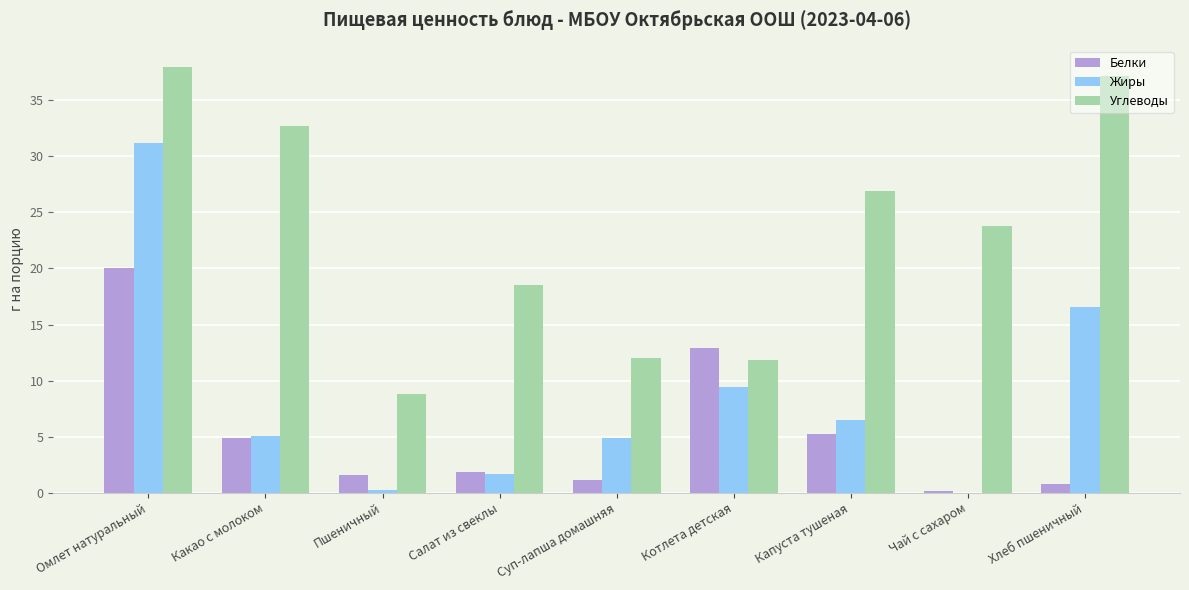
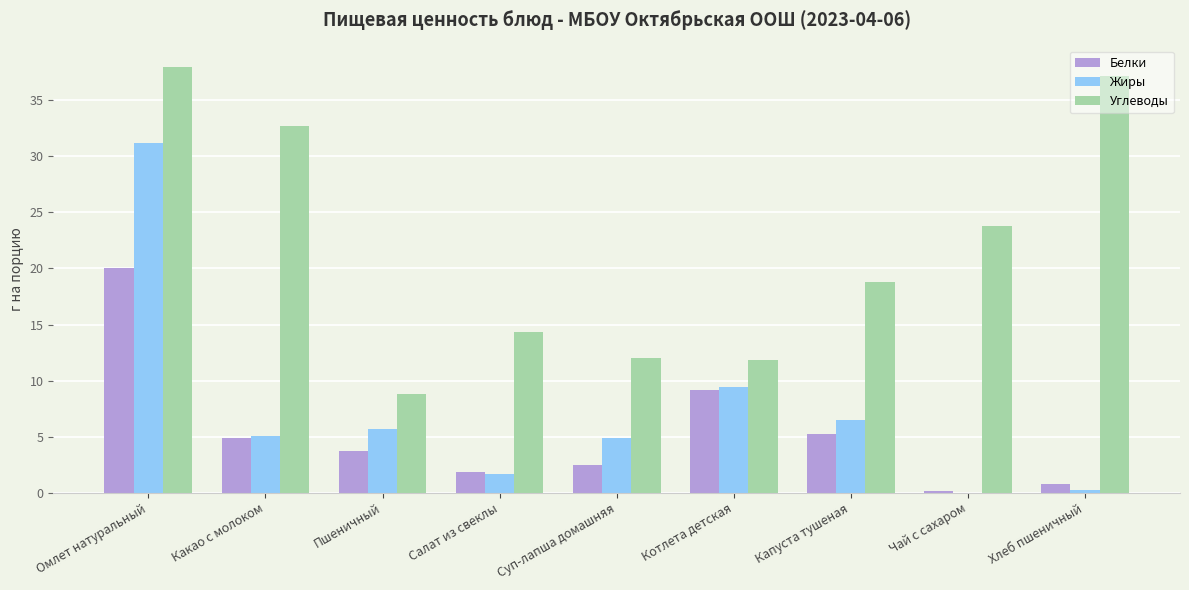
  {
    "Белки": {
      "Омлет натуральный": 20.0,
      "Какао с молоком": 4.9,
-     "Пшеничный": 1.6,
+     "Пшеничный": 3.7,
      "Салат из свеклы": 1.8,
-     "Суп-лапша домашняя": 1.1,
-     "Котлета детская": 12.9,
+     "Суп-лапша домашняя": 2.5,
+     "Котлета детская": 9.2,
      "Капуста тушеная": 5.2,
      "Хлеб пшеничный": 0.7
    },
    "Жиры": {
      "Омлет натуральный": 31.2,
      "Какао с молоком": 5.0,
-     "Пшеничный": 0.2,
+     "Пшеничный": 5.7,
      "Салат из свеклы": 1.7,
      "Суп-лапша домашняя": 4.9,
      "Котлета детская": 9.5,
      "Капуста тушеная": 6.5,
      "Чай с сахаром": 0.0,
-     "Хлеб пшеничный": 16.6
+     "Хлеб пшеничный": 0.2
    },
    "Углеводы": {
      "Омлет натуральный": 38.0,
      "Какао с молоком": 32.7,
      "Пшеничный": 8.8,
-     "Салат из свеклы": 18.5,
+     "Салат из свеклы": 14.3,
      "Суп-лапша домашняя": 12.0,
      "Котлета детская": 11.8,
-     "Капуста тушеная": 26.9,
+     "Капуста тушеная": 18.8,
      "Чай с сахаром": 23.8
    }
  }
